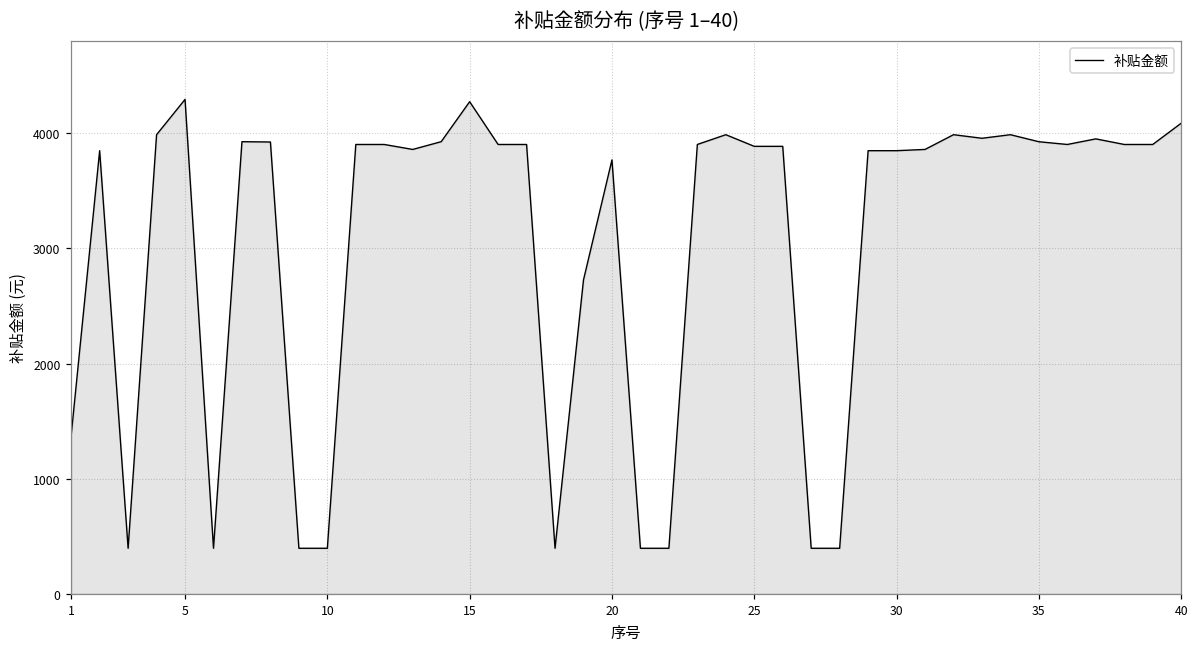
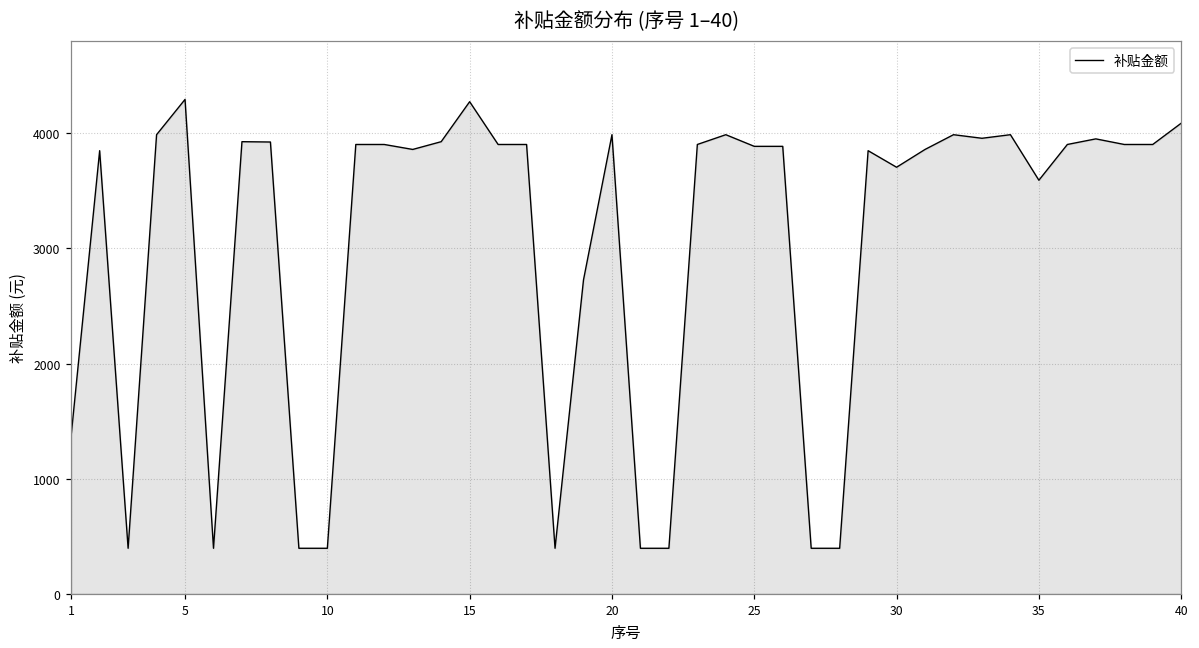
  {
    "1": 1380,
    "5": 4300,
    "10": 400,
    "15": 4280,
-   "20": 3770,
+   "20": 3990,
    "25": 3890,
-   "30": 3850,
-   "35": 3930,
+   "30": 3710,
+   "35": 3590,
    "40": 4090
  }
